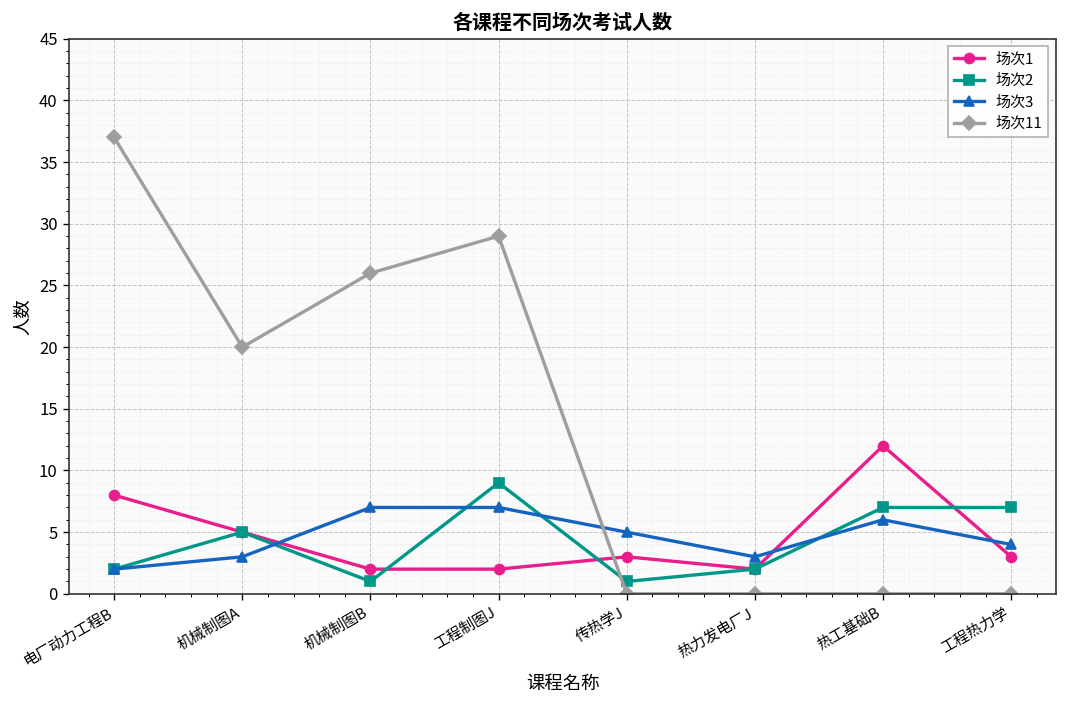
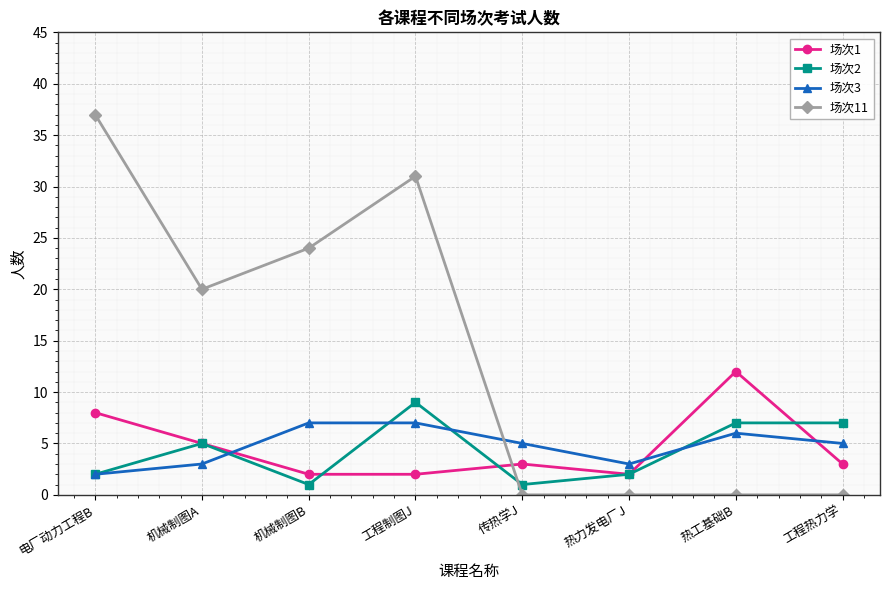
  {
    "场次1": {
      "电厂动力工程B": 8,
      "机械制图B": 2,
      "工程制图J": 2,
      "传热学J": 3,
      "热工基础B": 12,
      "工程热力学": 3
    },
    "场次2": {
      "机械制图B": 1,
      "工程制图J": 9,
      "传热学J": 1,
      "热工基础B": 7,
      "工程热力学": 7
    },
    "场次3": {
      "机械制图A": 3,
      "机械制图B": 7,
      "工程制图J": 7,
      "传热学J": 5,
      "热力发电厂J": 3,
      "热工基础B": 6,
-     "工程热力学": 4
+     "工程热力学": 5
    },
    "场次11": {
      "电厂动力工程B": 37,
      "机械制图A": 20,
-     "机械制图B": 26,
-     "工程制图J": 29,
+     "机械制图B": 24,
+     "工程制图J": 31,
      "传热学J": 0,
      "热力发电厂J": 0,
      "热工基础B": 0,
      "工程热力学": 0
    }
  }
